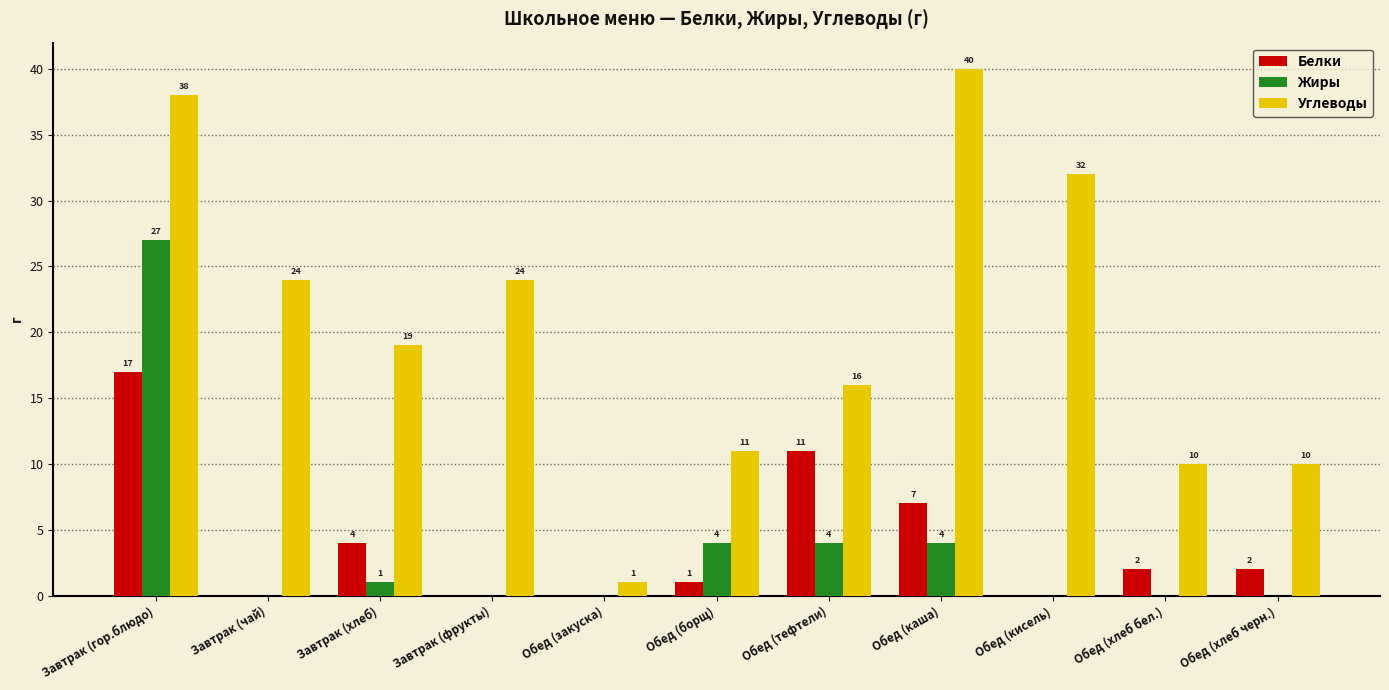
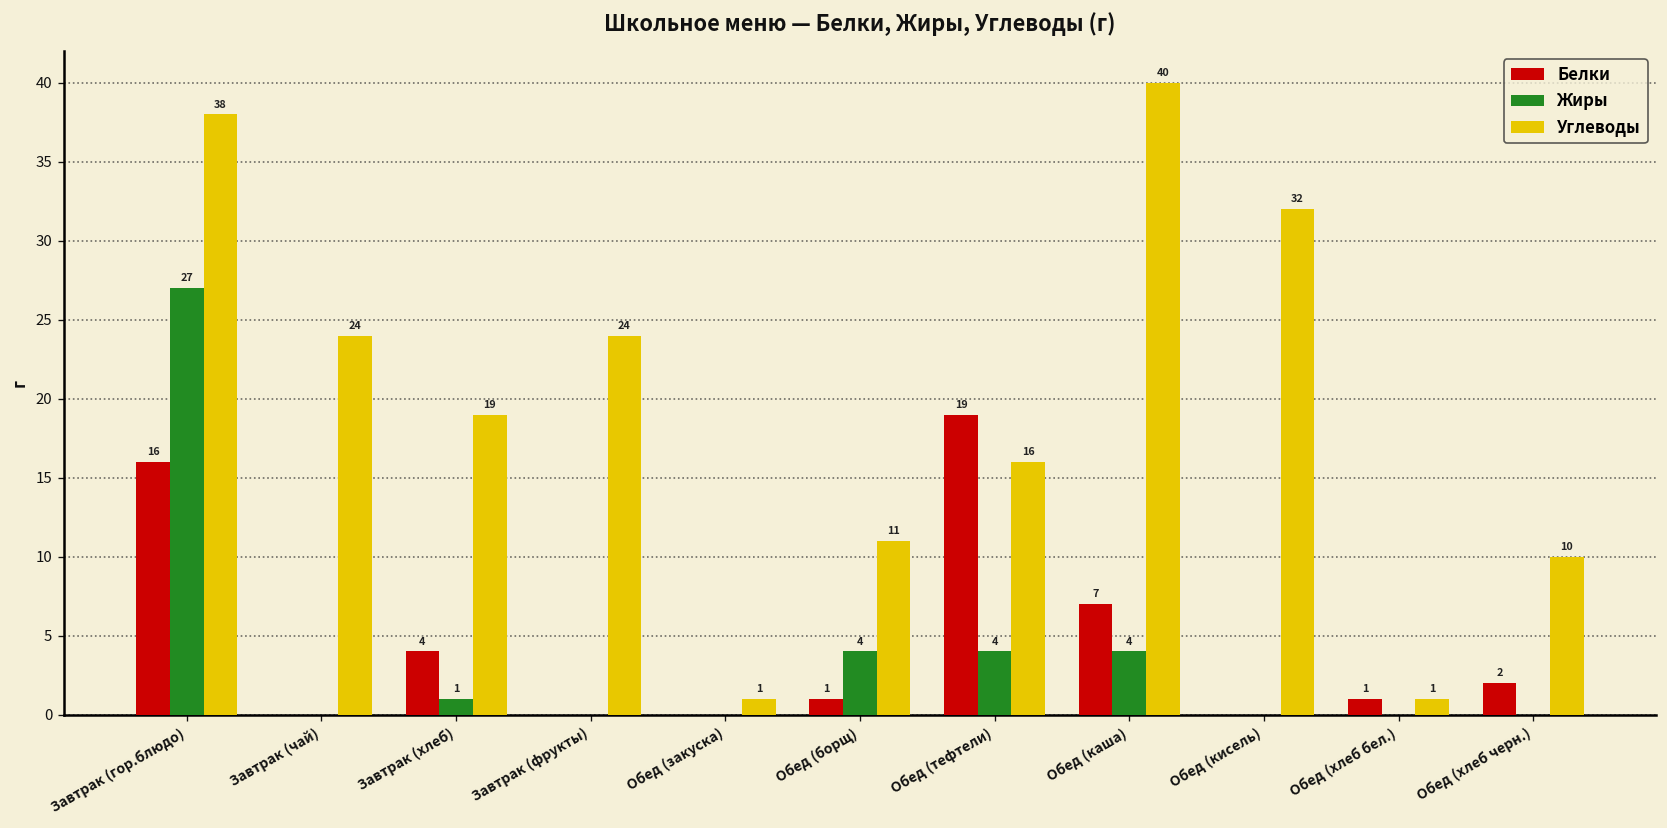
  {
    "Белки": {
-     "Завтрак (гор.блюдо)": 17,
+     "Завтрак (гор.блюдо)": 16,
      "Завтрак (хлеб)": 4,
      "Обед (борщ)": 1,
-     "Обед (тефтели)": 11,
+     "Обед (тефтели)": 19,
      "Обед (каша)": 7,
-     "Обед (хлеб бел.)": 2,
+     "Обед (хлеб бел.)": 1,
      "Обед (хлеб черн.)": 2
    },
    "Жиры": {
      "Завтрак (гор.блюдо)": 27,
      "Завтрак (хлеб)": 1,
      "Обед (борщ)": 4,
      "Обед (тефтели)": 4,
      "Обед (каша)": 4
    },
    "Углеводы": {
      "Завтрак (гор.блюдо)": 38,
      "Завтрак (чай)": 24,
      "Завтрак (хлеб)": 19,
      "Завтрак (фрукты)": 24,
      "Обед (закуска)": 1,
      "Обед (борщ)": 11,
      "Обед (тефтели)": 16,
      "Обед (каша)": 40,
      "Обед (кисель)": 32,
-     "Обед (хлеб бел.)": 10,
+     "Обед (хлеб бел.)": 1,
      "Обед (хлеб черн.)": 10
    }
  }
